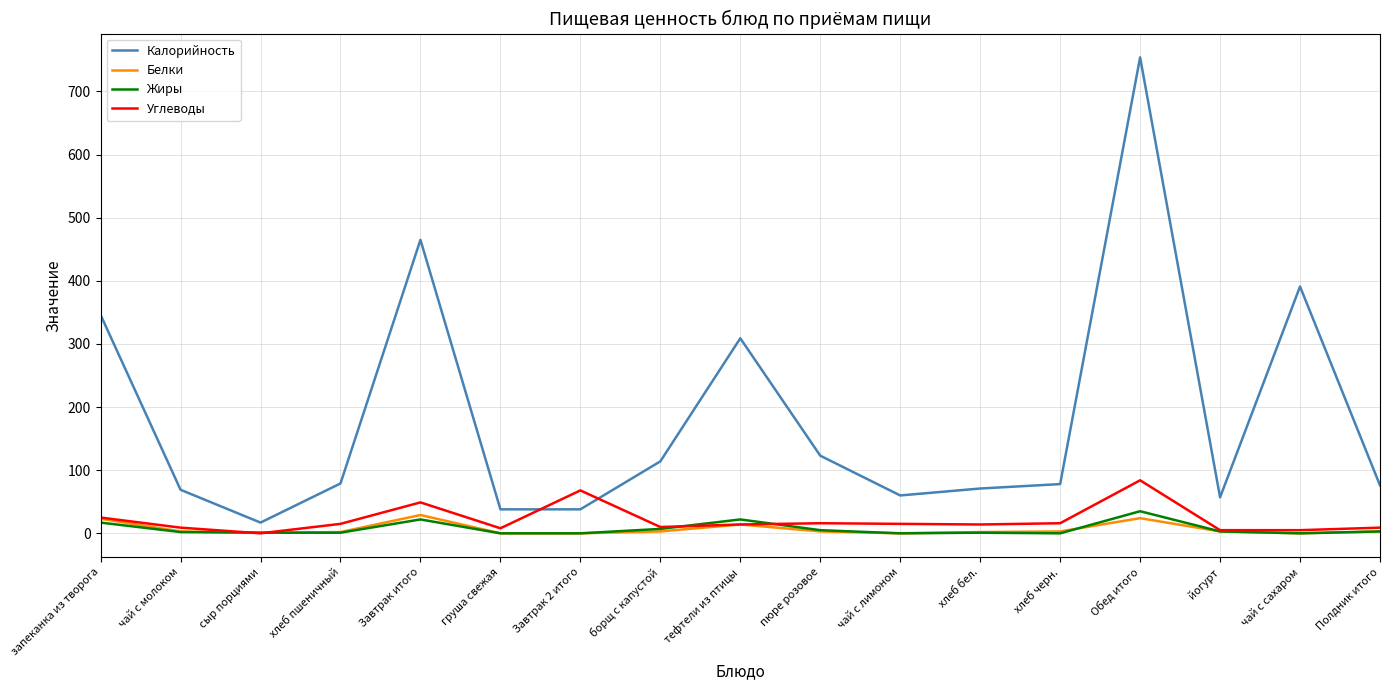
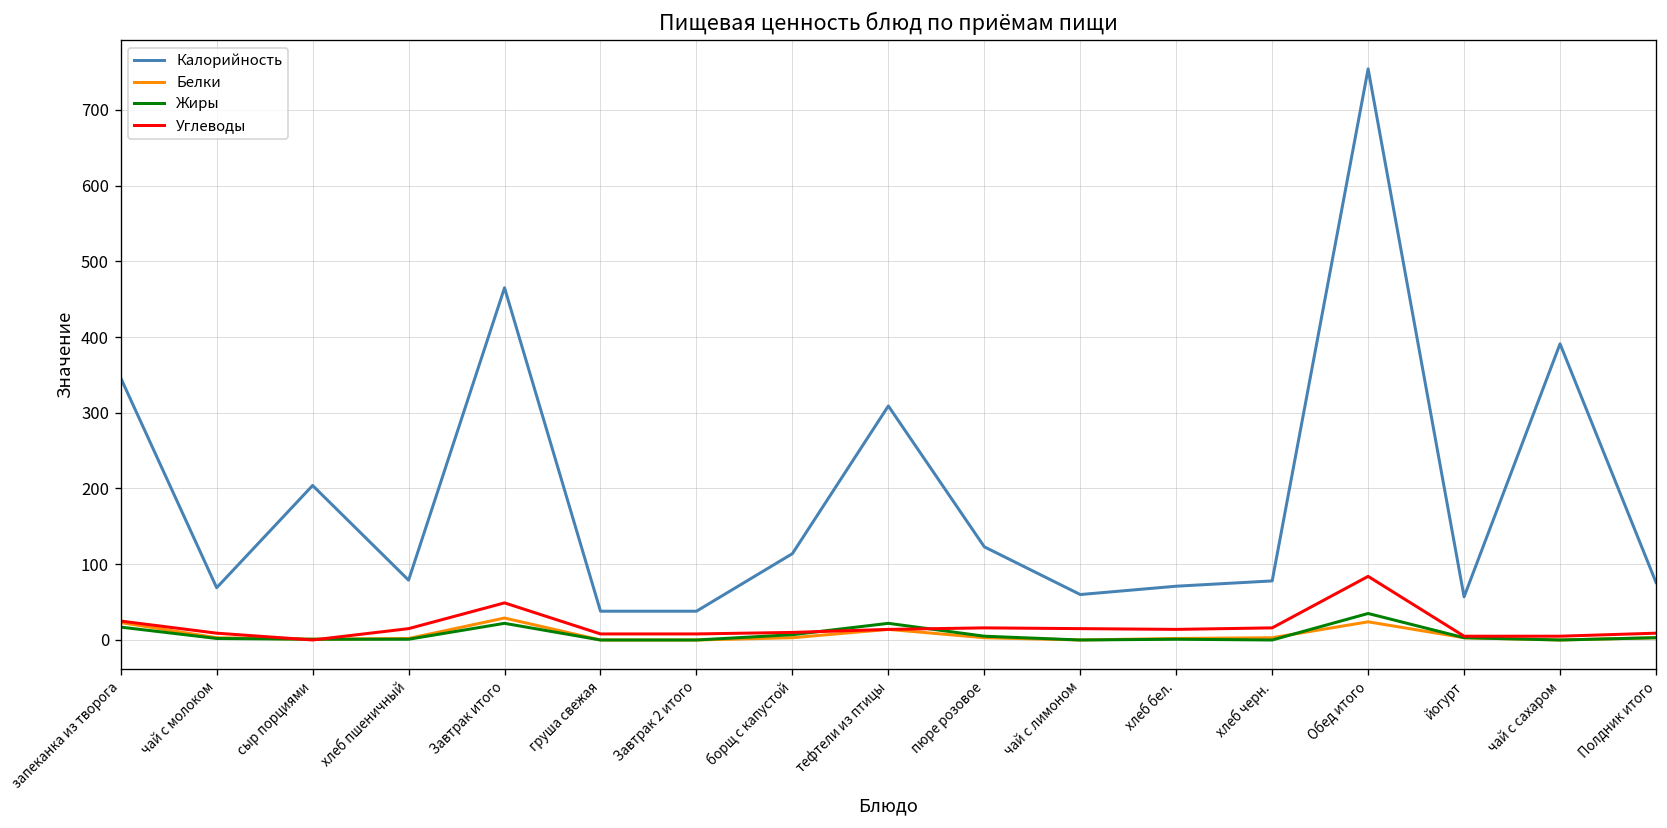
  {
    "Калорийность": {
      "запеканка из творога": 350,
      "чай с молоком": 70,
-     "сыр порциями": 20,
+     "сыр порциями": 200,
      "хлеб пшеничный": 80,
      "Завтрак итого": 470,
      "груша свежая": 40,
      "Завтрак 2 итого": 40,
      "борщ с капустой": 110,
      "тефтели из птицы": 310,
      "пюре розовое": 120,
      "чай с лимоном": 60,
      "хлеб бел.": 70,
      "хлеб черн.": 80,
      "Обед итого": 750,
      "йогурт": 60,
      "чай с сахаром": 390,
      "Полдник итого": 80
    },
    "Белки": {
      "Завтрак итого": 30,
      "Обед итого": 20
    },
    "Жиры": {
      "запеканка из творога": 20,
      "Завтрак итого": 20,
      "тефтели из птицы": 20,
      "Обед итого": 40
    },
    "Углеводы": {
      "чай с молоком": 10,
      "хлеб пшеничный": 20,
      "Завтрак итого": 50,
      "груша свежая": 10,
-     "Завтрак 2 итого": 70,
+     "Завтрак 2 итого": 10,
      "пюре розовое": 20,
      "чай с лимоном": 20,
      "хлеб бел.": 10,
      "хлеб черн.": 20,
      "Обед итого": 80,
      "чай с сахаром": 10,
      "Полдник итого": 10
    }
  }
